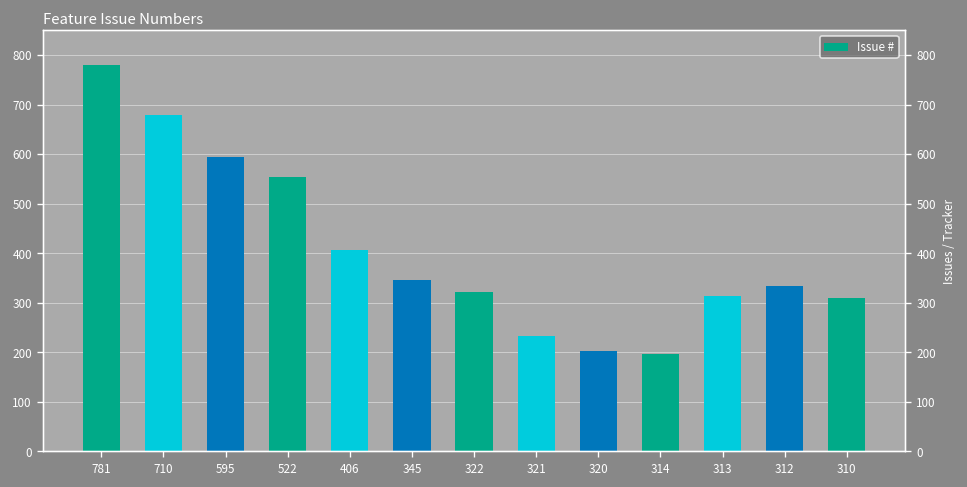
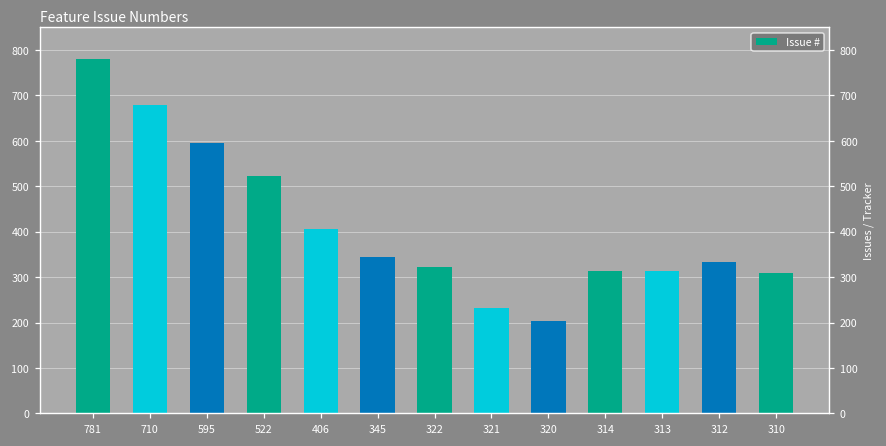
  {
    "781": 780,
    "710": 680,
    "595": 600,
-   "522": 550,
+   "522": 520,
    "406": 410,
    "345": 350,
    "322": 320,
    "321": 230,
    "320": 200,
-   "314": 200,
+   "314": 310,
    "313": 310,
    "312": 330,
    "310": 310
  }
